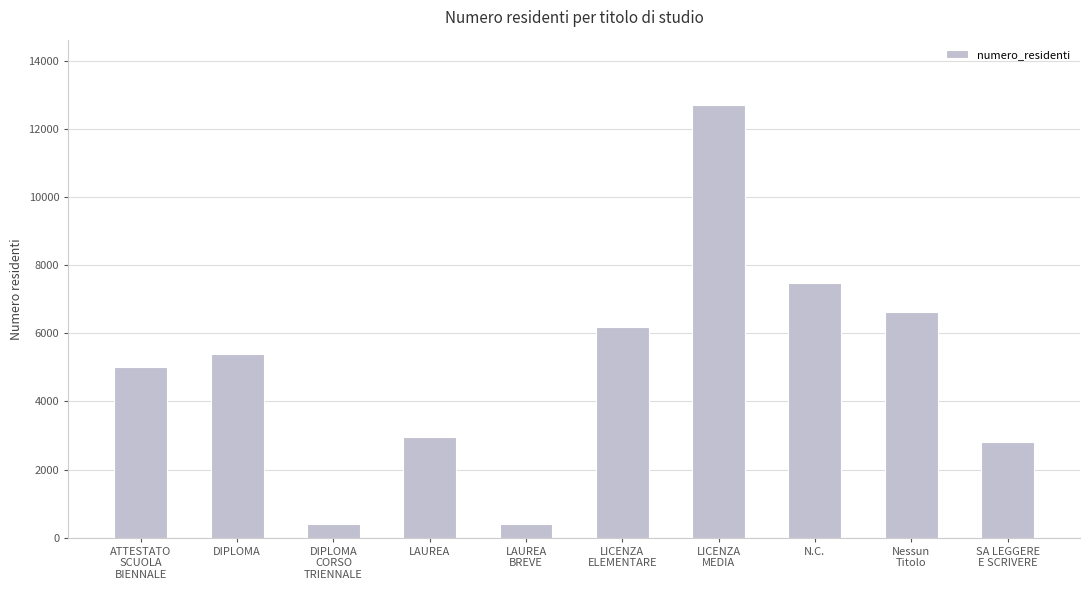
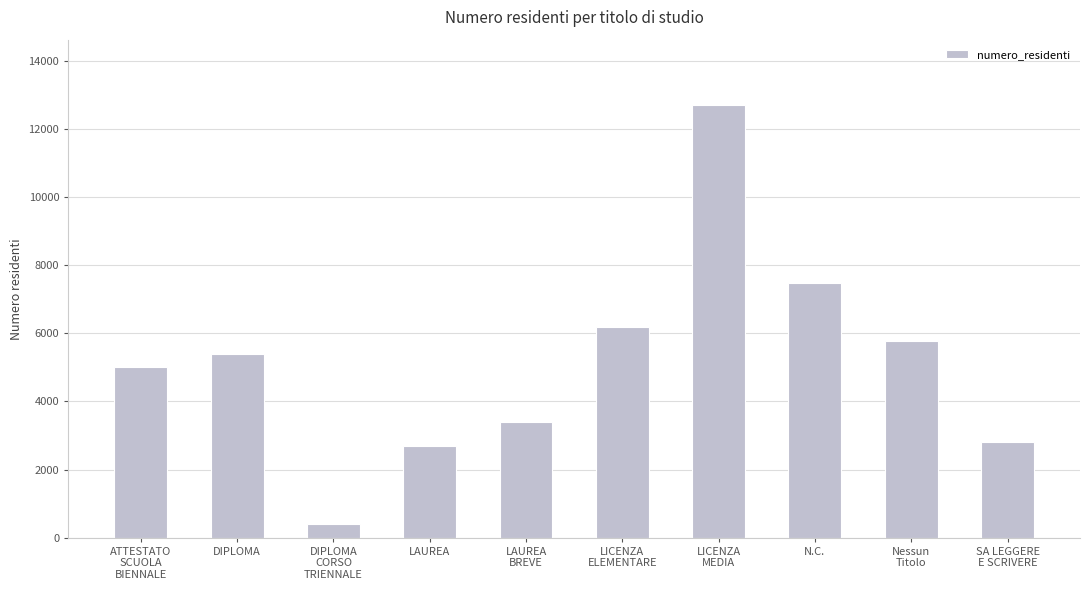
  {
    "ATTESTATO SCUOLA BIENNALE": 5000,
    "DIPLOMA": 5400,
    "DIPLOMA CORSO TRIENNALE": 400,
-   "LAUREA": 3000,
-   "LAUREA BREVE": 400,
+   "LAUREA": 2700,
+   "LAUREA BREVE": 3400,
    "LICENZA ELEMENTARE": 6200,
    "LICENZA MEDIA": 12700,
    "N.C.": 7500,
-   "Nessun Titolo": 6600,
+   "Nessun Titolo": 5800,
    "SA LEGGERE E SCRIVERE": 2800
  }
